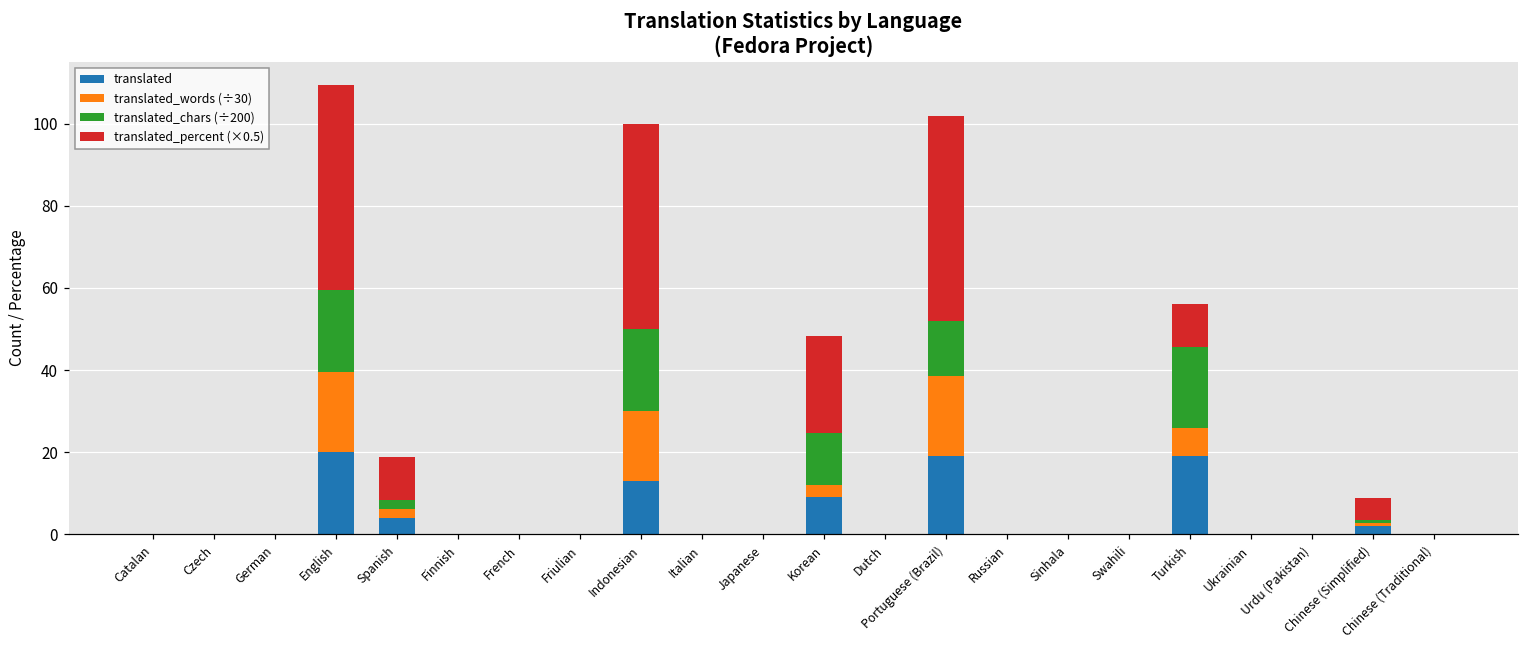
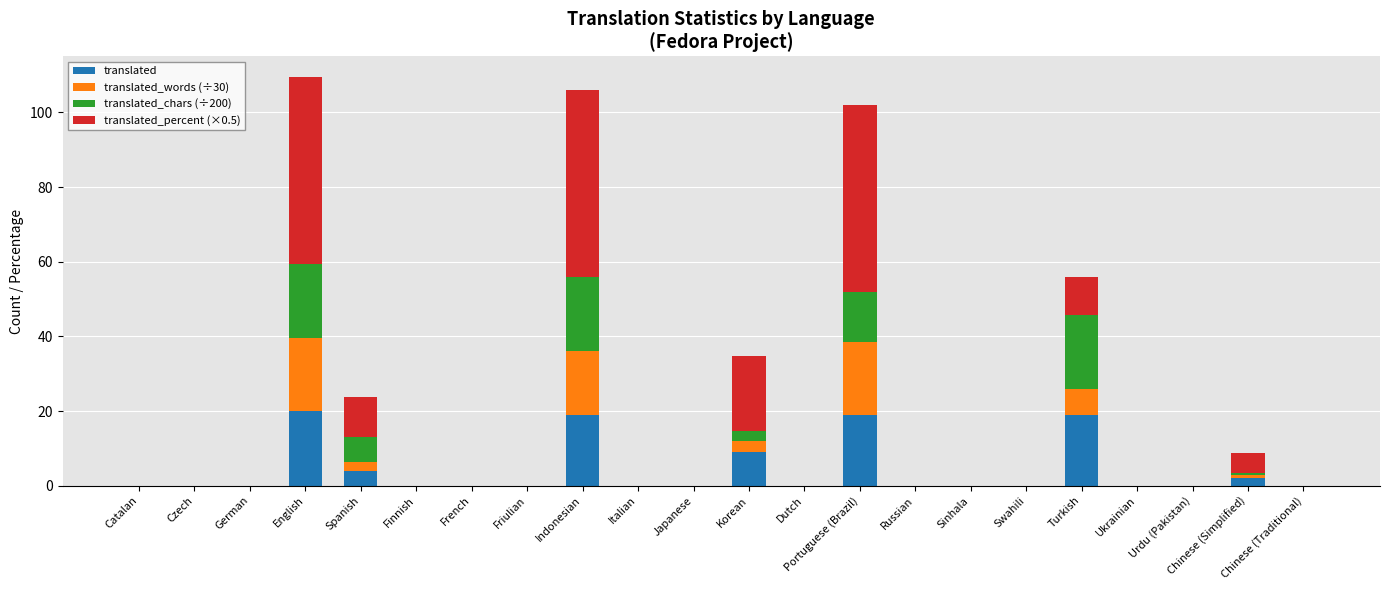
  {
    "translated": {
      "Catalan": 0,
      "Czech": 0,
      "German": 0,
      "English": 20,
      "Spanish": 4,
      "Finnish": 0,
      "French": 0,
      "Friulian": 0,
-     "Indonesian": 13,
+     "Indonesian": 19,
      "Italian": 0,
      "Japanese": 0,
      "Korean": 9,
      "Dutch": 0,
      "Portuguese (Brazil)": 19,
      "Russian": 0,
      "Sinhala": 0,
      "Swahili": 0,
      "Turkish": 19,
      "Ukrainian": 0,
      "Urdu (Pakistan)": 0,
      "Chinese (Simplified)": 2,
      "Chinese (Traditional)": 0
    },
    "translated_words (÷30)": {
      "Catalan": 0,
      "Czech": 0,
      "German": 0,
      "English": 20,
      "Spanish": 2,
      "Finnish": 0,
      "French": 0,
      "Friulian": 0,
      "Indonesian": 17,
      "Italian": 0,
      "Japanese": 0,
      "Korean": 3,
      "Dutch": 0,
      "Portuguese (Brazil)": 19,
      "Russian": 0,
      "Sinhala": 0,
      "Swahili": 0,
      "Turkish": 7,
      "Ukrainian": 0,
      "Urdu (Pakistan)": 0,
      "Chinese (Simplified)": 1,
      "Chinese (Traditional)": 0
    },
    "translated_chars (÷200)": {
      "Catalan": 0,
      "Czech": 0,
      "German": 0,
      "English": 20,
-     "Spanish": 2,
+     "Spanish": 7,
      "Finnish": 0,
      "French": 0,
      "Friulian": 0,
      "Indonesian": 20,
      "Italian": 0,
      "Japanese": 0,
-     "Korean": 13,
+     "Korean": 3,
      "Dutch": 0,
      "Portuguese (Brazil)": 13,
      "Russian": 0,
      "Sinhala": 0,
      "Swahili": 0,
      "Turkish": 20,
      "Ukrainian": 0,
      "Urdu (Pakistan)": 0,
      "Chinese (Simplified)": 1,
      "Chinese (Traditional)": 0
    },
    "translated_percent (×0.5)": {
      "Catalan": 0,
      "Czech": 0,
      "German": 0,
      "English": 50,
      "Spanish": 11,
      "Finnish": 0,
      "French": 0,
      "Friulian": 0,
      "Indonesian": 50,
      "Italian": 0,
      "Japanese": 0,
-     "Korean": 24,
+     "Korean": 20,
      "Dutch": 0,
      "Portuguese (Brazil)": 50,
      "Russian": 0,
      "Sinhala": 0,
      "Swahili": 0,
      "Turkish": 10,
      "Ukrainian": 0,
      "Urdu (Pakistan)": 0,
      "Chinese (Simplified)": 5,
      "Chinese (Traditional)": 0
    }
  }
